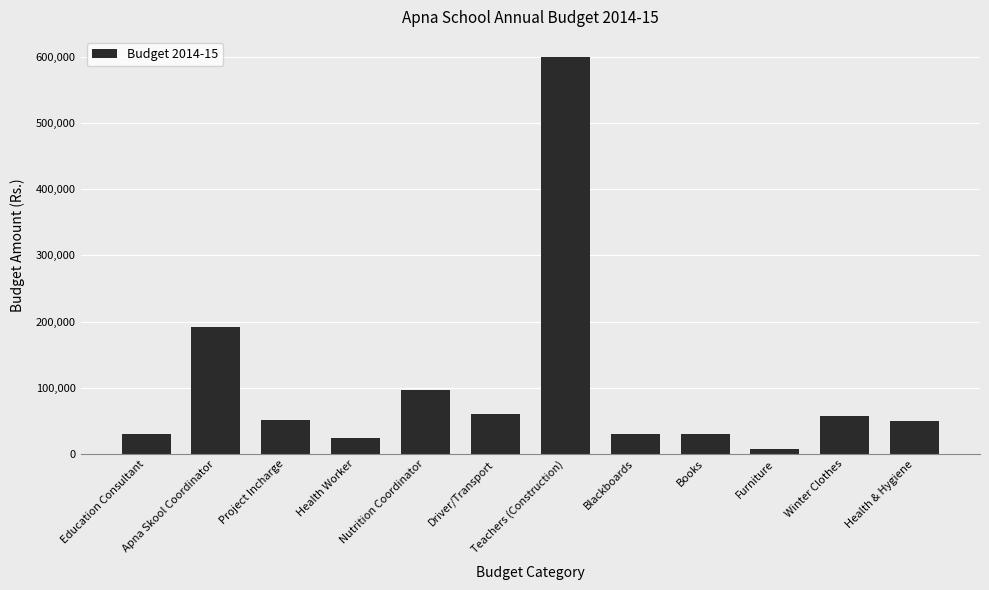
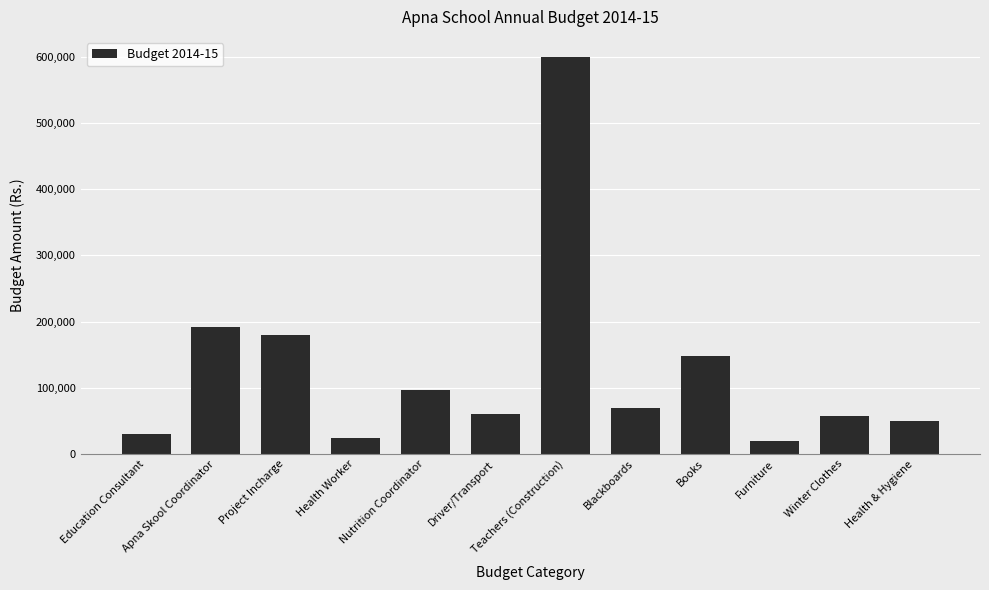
  {
    "Education Consultant": "30,000",
    "Apna Skool Coordinator": "190,000",
-   "Project Incharge": "50,000",
+   "Project Incharge": "180,000",
    "Health Worker": "20,000",
    "Nutrition Coordinator": "100,000",
    "Driver/Transport": "60,000",
    "Teachers (Construction)": "600,000",
-   "Blackboards": "30,000",
-   "Books": "30,000",
-   "Furniture": "10,000",
+   "Blackboards": "70,000",
+   "Books": "150,000",
+   "Furniture": "20,000",
    "Winter Clothes": "60,000",
    "Health & Hygiene": "50,000"
  }
